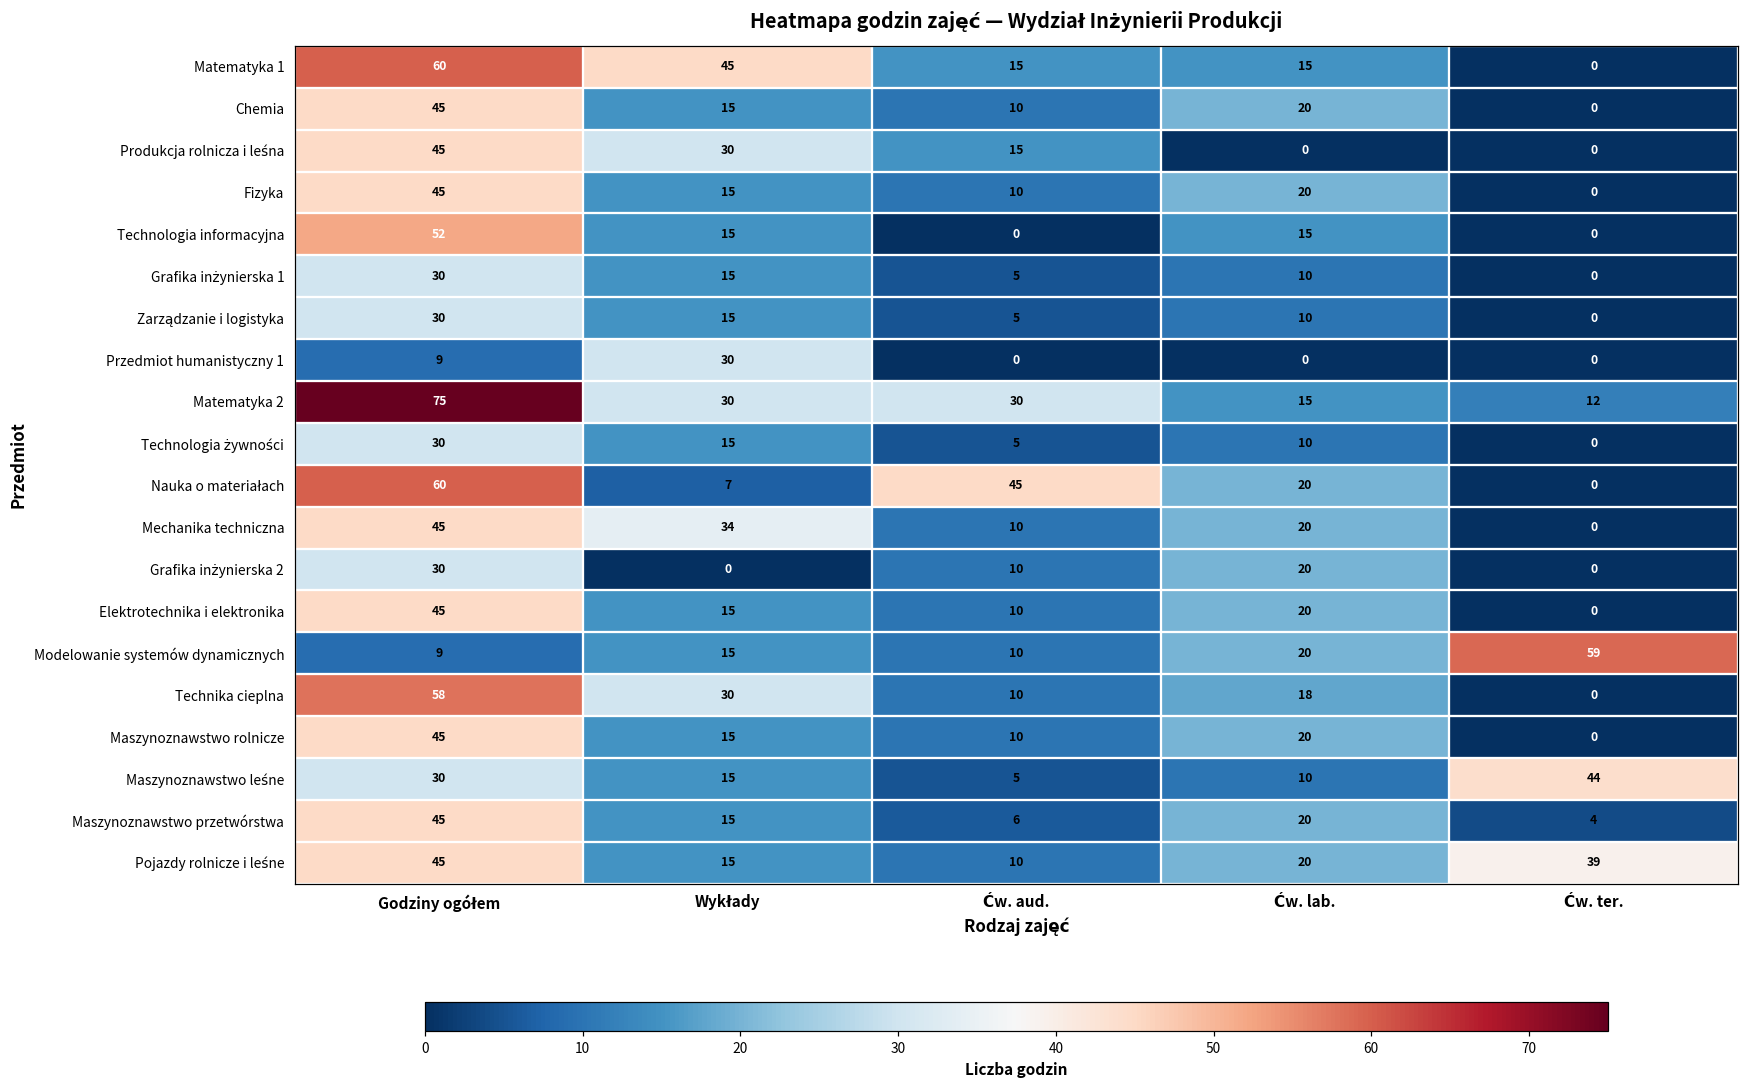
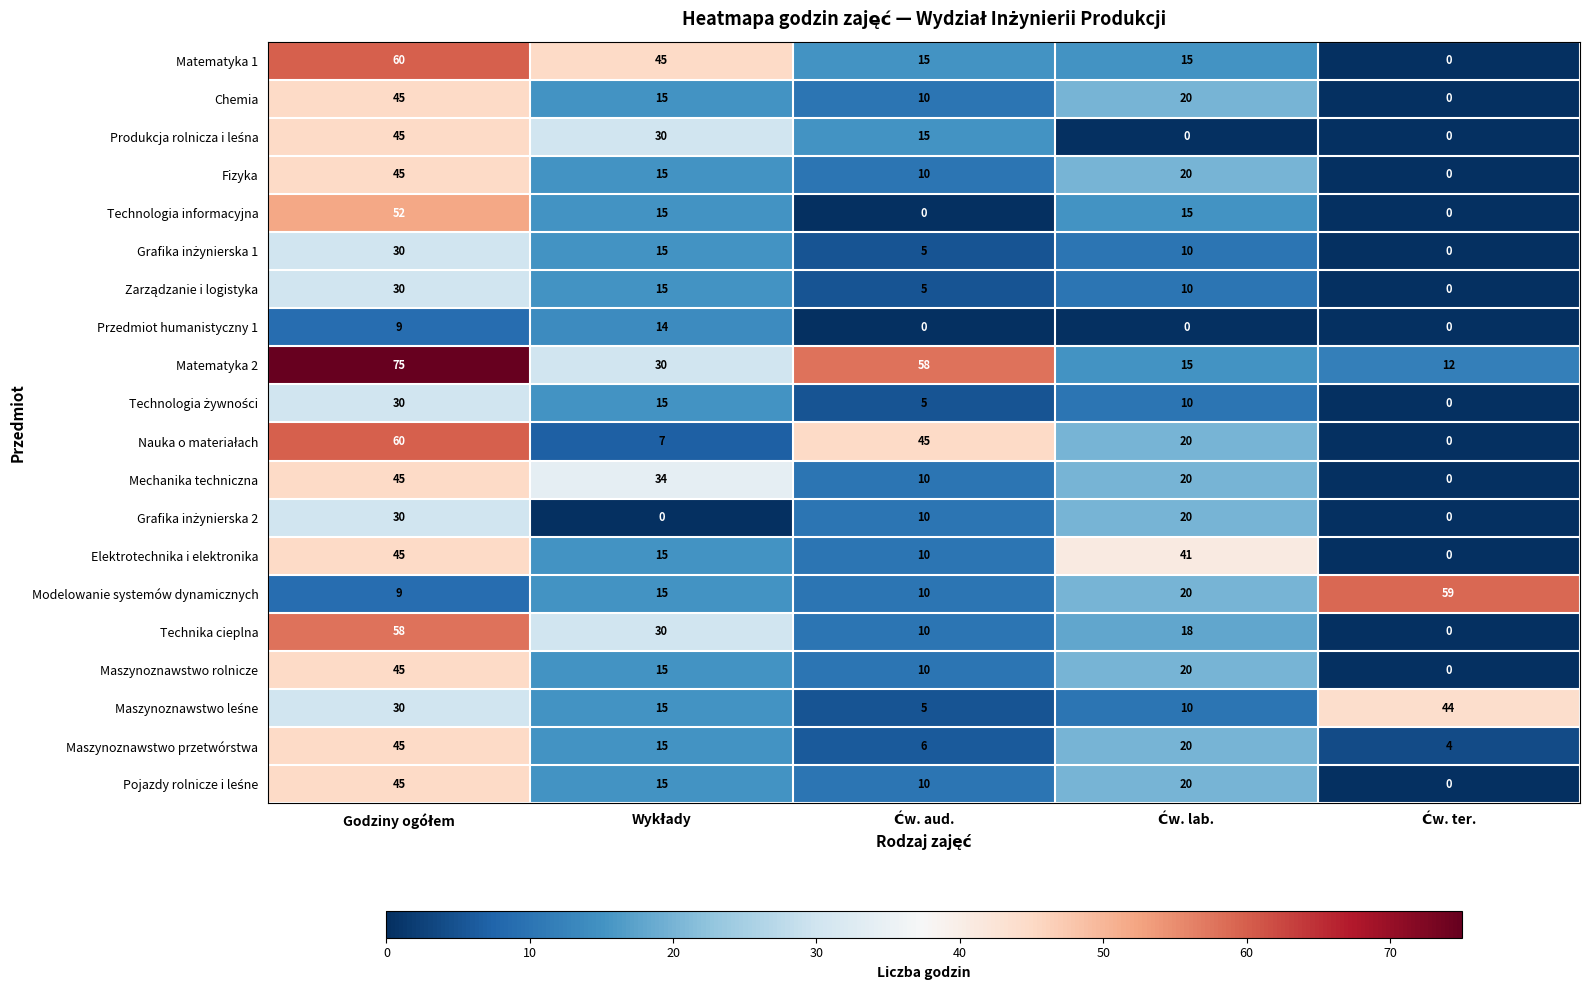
  {
    "Matematyka 1": {
      "Godziny ogółem": 60,
      "Wykłady": 45,
      "Ćw. aud.": 15,
      "Ćw. lab.": 15,
      "Ćw. ter.": 0
    },
    "Chemia": {
      "Godziny ogółem": 45,
      "Wykłady": 15,
      "Ćw. aud.": 10,
      "Ćw. lab.": 20,
      "Ćw. ter.": 0
    },
    "Produkcja rolnicza i leśna": {
      "Godziny ogółem": 45,
      "Wykłady": 30,
      "Ćw. aud.": 15,
      "Ćw. lab.": 0,
      "Ćw. ter.": 0
    },
    "Fizyka": {
      "Godziny ogółem": 45,
      "Wykłady": 15,
      "Ćw. aud.": 10,
      "Ćw. lab.": 20,
      "Ćw. ter.": 0
    },
    "Technologia informacyjna": {
      "Godziny ogółem": 52,
      "Wykłady": 15,
      "Ćw. aud.": 0,
      "Ćw. lab.": 15,
      "Ćw. ter.": 0
    },
    "Grafika inżynierska 1": {
      "Godziny ogółem": 30,
      "Wykłady": 15,
      "Ćw. aud.": 5,
      "Ćw. lab.": 10,
      "Ćw. ter.": 0
    },
    "Zarządzanie i logistyka": {
      "Godziny ogółem": 30,
      "Wykłady": 15,
      "Ćw. aud.": 5,
      "Ćw. lab.": 10,
      "Ćw. ter.": 0
    },
    "Przedmiot humanistyczny 1": {
      "Godziny ogółem": 9,
-     "Wykłady": 30,
+     "Wykłady": 14,
      "Ćw. aud.": 0,
      "Ćw. lab.": 0,
      "Ćw. ter.": 0
    },
    "Matematyka 2": {
      "Godziny ogółem": 75,
      "Wykłady": 30,
-     "Ćw. aud.": 30,
+     "Ćw. aud.": 58,
      "Ćw. lab.": 15,
      "Ćw. ter.": 12
    },
    "Technologia żywności": {
      "Godziny ogółem": 30,
      "Wykłady": 15,
      "Ćw. aud.": 5,
      "Ćw. lab.": 10,
      "Ćw. ter.": 0
    },
    "Nauka o materiałach": {
      "Godziny ogółem": 60,
      "Wykłady": 7,
      "Ćw. aud.": 45,
      "Ćw. lab.": 20,
      "Ćw. ter.": 0
    },
    "Mechanika techniczna": {
      "Godziny ogółem": 45,
      "Wykłady": 34,
      "Ćw. aud.": 10,
      "Ćw. lab.": 20,
      "Ćw. ter.": 0
    },
    "Grafika inżynierska 2": {
      "Godziny ogółem": 30,
      "Wykłady": 0,
      "Ćw. aud.": 10,
      "Ćw. lab.": 20,
      "Ćw. ter.": 0
    },
    "Elektrotechnika i elektronika": {
      "Godziny ogółem": 45,
      "Wykłady": 15,
      "Ćw. aud.": 10,
-     "Ćw. lab.": 20,
+     "Ćw. lab.": 41,
      "Ćw. ter.": 0
    },
    "Modelowanie systemów dynamicznych": {
      "Godziny ogółem": 9,
      "Wykłady": 15,
      "Ćw. aud.": 10,
      "Ćw. lab.": 20,
      "Ćw. ter.": 59
    },
    "Technika cieplna": {
      "Godziny ogółem": 58,
      "Wykłady": 30,
      "Ćw. aud.": 10,
      "Ćw. lab.": 18,
      "Ćw. ter.": 0
    },
    "Maszynoznawstwo rolnicze": {
      "Godziny ogółem": 45,
      "Wykłady": 15,
      "Ćw. aud.": 10,
      "Ćw. lab.": 20,
      "Ćw. ter.": 0
    },
    "Maszynoznawstwo leśne": {
      "Godziny ogółem": 30,
      "Wykłady": 15,
      "Ćw. aud.": 5,
      "Ćw. lab.": 10,
      "Ćw. ter.": 44
    },
    "Maszynoznawstwo przetwórstwa": {
      "Godziny ogółem": 45,
      "Wykłady": 15,
      "Ćw. aud.": 6,
      "Ćw. lab.": 20,
      "Ćw. ter.": 4
    },
    "Pojazdy rolnicze i leśne": {
      "Godziny ogółem": 45,
      "Wykłady": 15,
      "Ćw. aud.": 10,
      "Ćw. lab.": 20,
-     "Ćw. ter.": 39
+     "Ćw. ter.": 0
    }
  }
